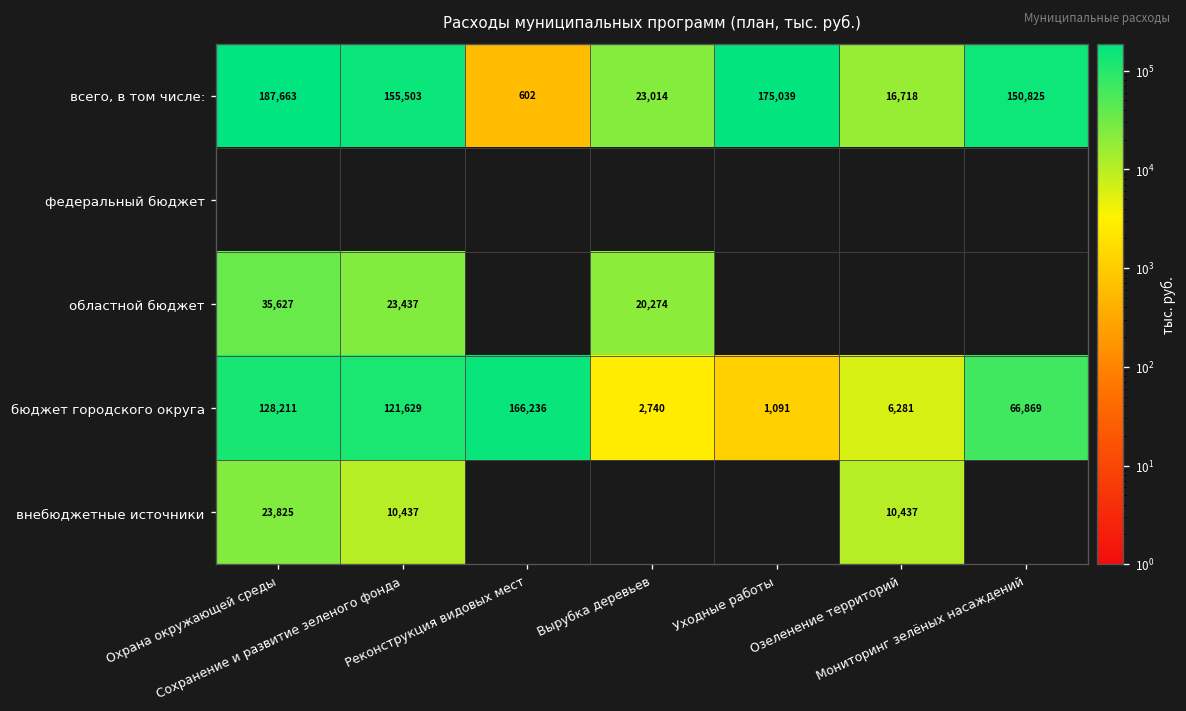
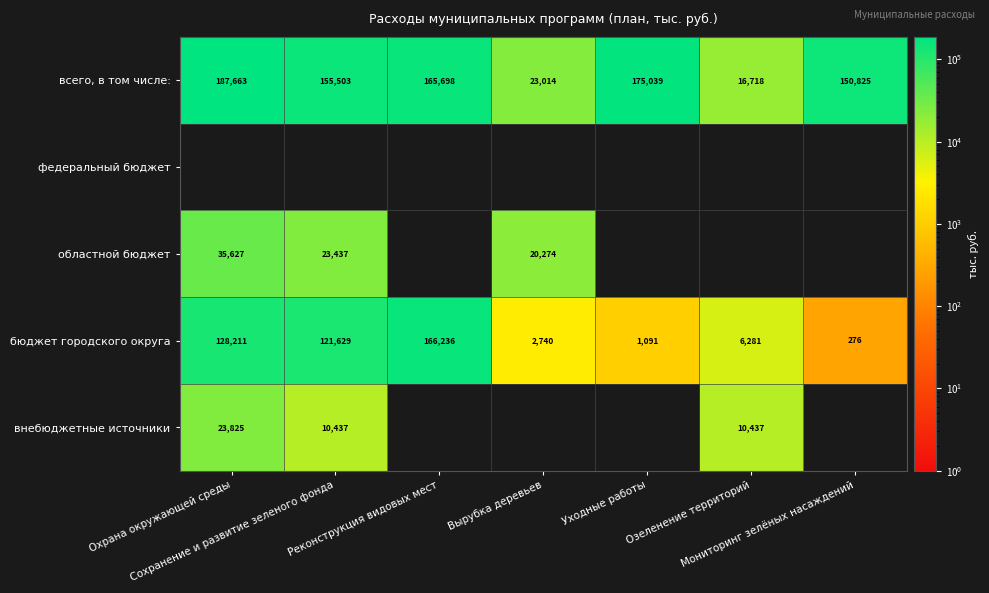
  {
    "всего, в том числе:": {
      "Охрана окружающей среды": "187,663",
      "Сохранение и развитие зеленого фонда": "155,503",
-     "Реконструкция видовых мест": "602",
+     "Реконструкция видовых мест": "165,698",
      "Вырубка деревьев": "23,014",
      "Уходные работы": "175,039",
      "Озеленение территорий": "16,718",
      "Мониторинг зелёных насаждений": "150,825"
    },
    "областной бюджет": {
      "Охрана окружающей среды": "35,627",
      "Сохранение и развитие зеленого фонда": "23,437",
      "Вырубка деревьев": "20,274"
    },
    "бюджет городского округа": {
      "Охрана окружающей среды": "128,211",
      "Сохранение и развитие зеленого фонда": "121,629",
      "Реконструкция видовых мест": "166,236",
      "Вырубка деревьев": "2,740",
      "Уходные работы": "1,091",
      "Озеленение территорий": "6,281",
-     "Мониторинг зелёных насаждений": "66,869"
+     "Мониторинг зелёных насаждений": "276"
    },
    "внебюджетные источники": {
      "Охрана окружающей среды": "23,825",
      "Сохранение и развитие зеленого фонда": "10,437",
      "Озеленение территорий": "10,437"
    }
  }
